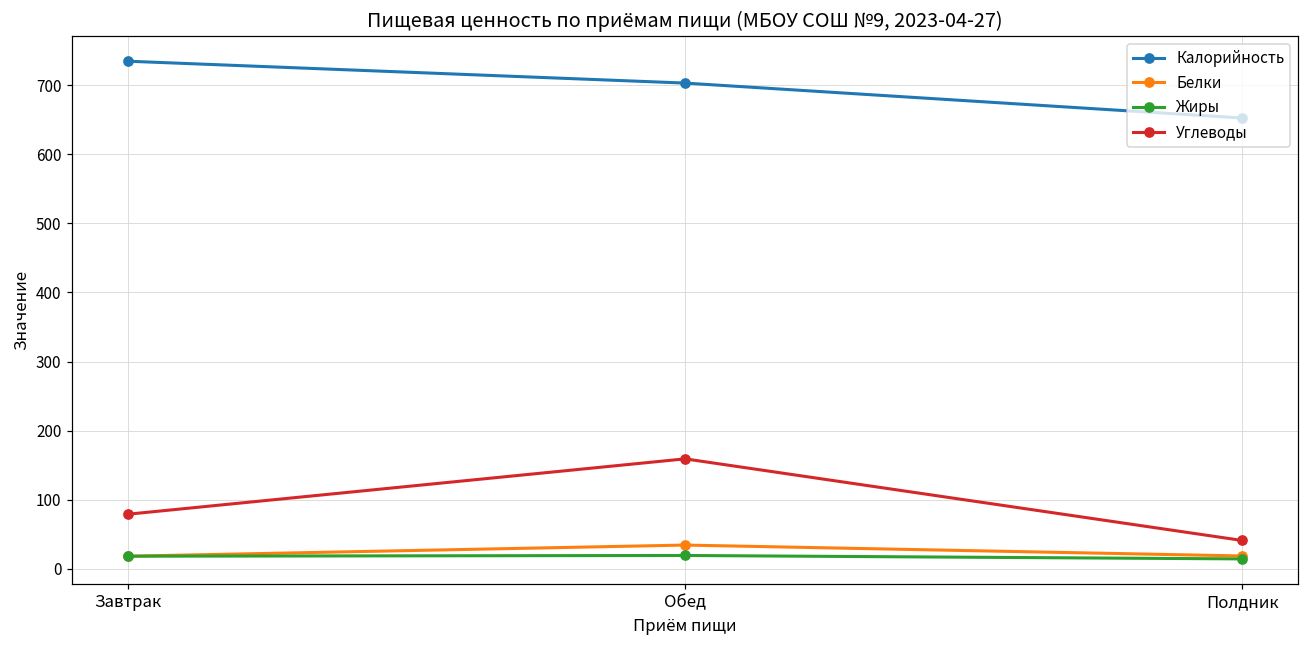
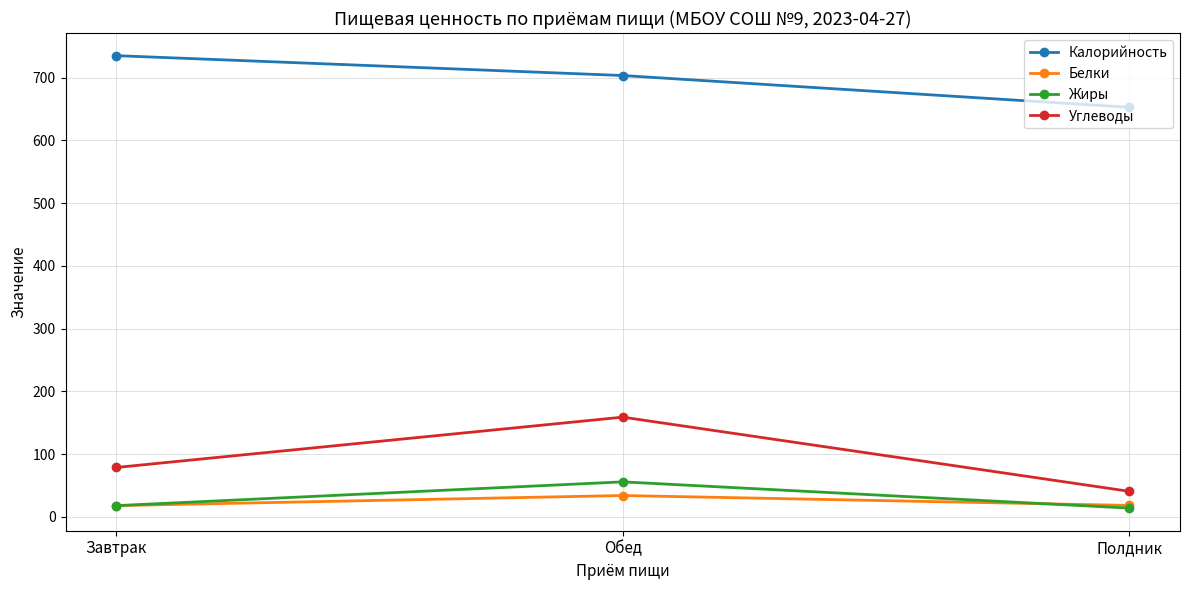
  {
    "Калорийность": {
      "Завтрак": 730,
      "Обед": 700
    },
    "Белки": {
      "Обед": 30,
      "Полдник": 20
    },
    "Жиры": {
-     "Обед": 20,
+     "Обед": 60,
      "Полдник": 10
    },
    "Углеводы": {
      "Завтрак": 80,
      "Обед": 160,
      "Полдник": 40
    }
  }
